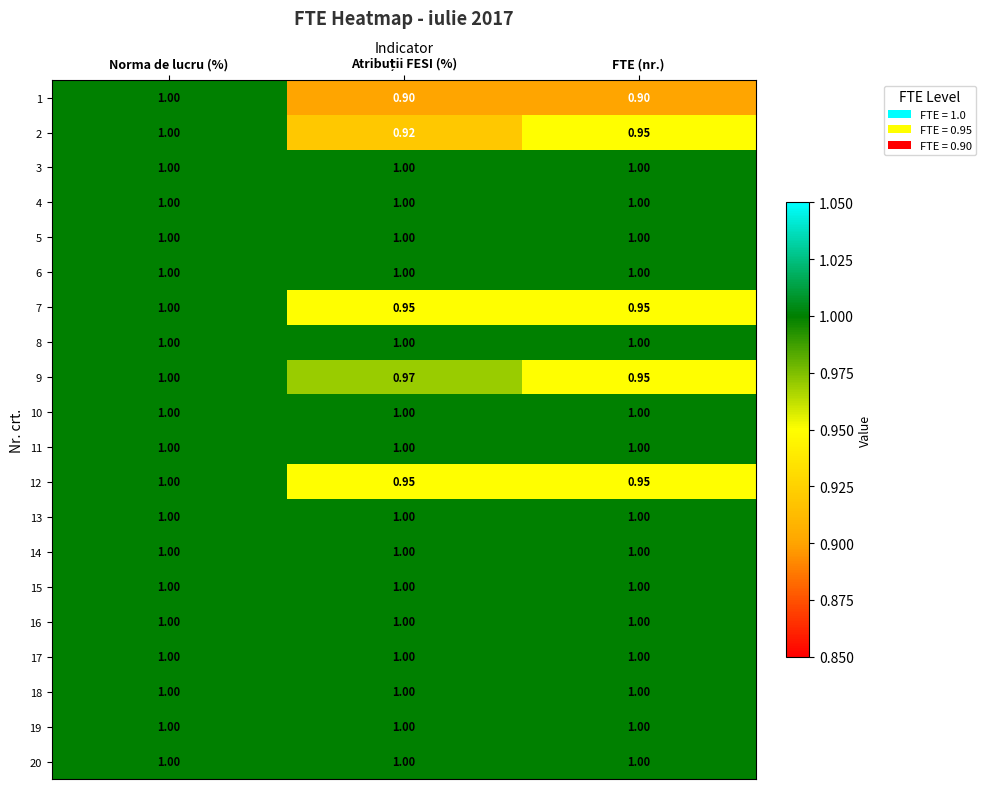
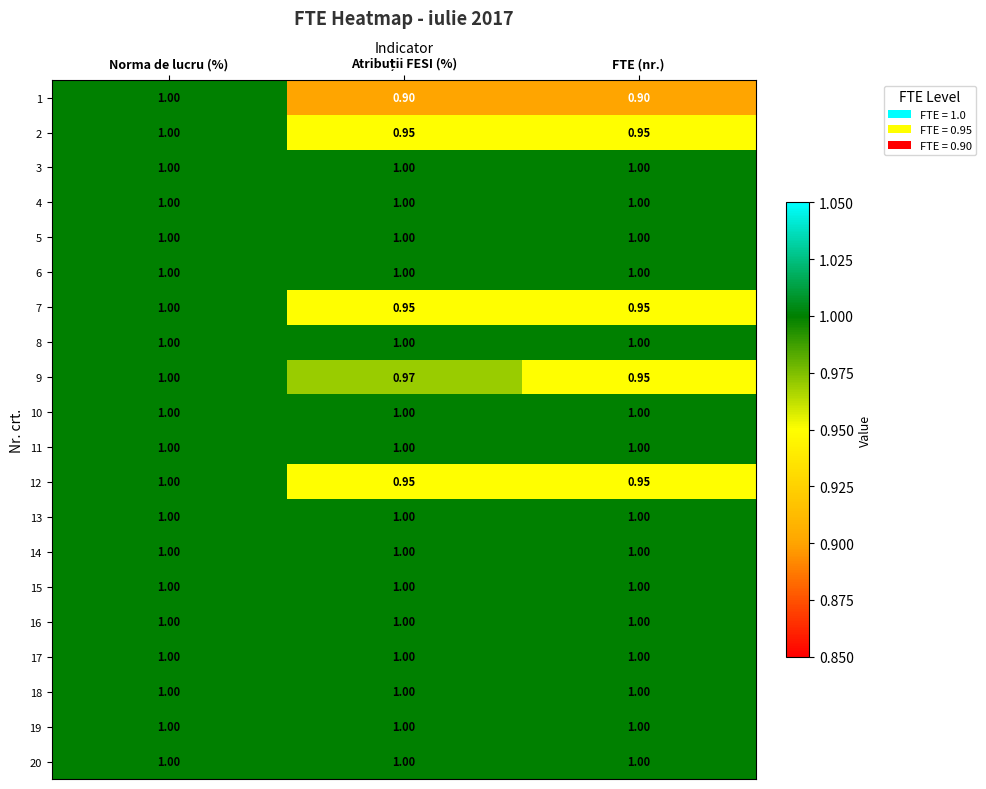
  {
    "1": {
      "Norma de lucru (%)": 1.00,
      "Atribuții FESI (%)": 0.90,
      "FTE (nr.)": 0.90
    },
    "2": {
      "Norma de lucru (%)": 1.00,
-     "Atribuții FESI (%)": 0.92,
+     "Atribuții FESI (%)": 0.95,
      "FTE (nr.)": 0.95
    },
    "3": {
      "Norma de lucru (%)": 1.00,
      "Atribuții FESI (%)": 1.00,
      "FTE (nr.)": 1.00
    },
    "4": {
      "Norma de lucru (%)": 1.00,
      "Atribuții FESI (%)": 1.00,
      "FTE (nr.)": 1.00
    },
    "5": {
      "Norma de lucru (%)": 1.00,
      "Atribuții FESI (%)": 1.00,
      "FTE (nr.)": 1.00
    },
    "6": {
      "Norma de lucru (%)": 1.00,
      "Atribuții FESI (%)": 1.00,
      "FTE (nr.)": 1.00
    },
    "7": {
      "Norma de lucru (%)": 1.00,
      "Atribuții FESI (%)": 0.95,
      "FTE (nr.)": 0.95
    },
    "8": {
      "Norma de lucru (%)": 1.00,
      "Atribuții FESI (%)": 1.00,
      "FTE (nr.)": 1.00
    },
    "9": {
      "Norma de lucru (%)": 1.00,
      "Atribuții FESI (%)": 0.97,
      "FTE (nr.)": 0.95
    },
    "10": {
      "Norma de lucru (%)": 1.00,
      "Atribuții FESI (%)": 1.00,
      "FTE (nr.)": 1.00
    },
    "11": {
      "Norma de lucru (%)": 1.00,
      "Atribuții FESI (%)": 1.00,
      "FTE (nr.)": 1.00
    },
    "12": {
      "Norma de lucru (%)": 1.00,
      "Atribuții FESI (%)": 0.95,
      "FTE (nr.)": 0.95
    },
    "13": {
      "Norma de lucru (%)": 1.00,
      "Atribuții FESI (%)": 1.00,
      "FTE (nr.)": 1.00
    },
    "14": {
      "Norma de lucru (%)": 1.00,
      "Atribuții FESI (%)": 1.00,
      "FTE (nr.)": 1.00
    },
    "15": {
      "Norma de lucru (%)": 1.00,
      "Atribuții FESI (%)": 1.00,
      "FTE (nr.)": 1.00
    },
    "16": {
      "Norma de lucru (%)": 1.00,
      "Atribuții FESI (%)": 1.00,
      "FTE (nr.)": 1.00
    },
    "17": {
      "Norma de lucru (%)": 1.00,
      "Atribuții FESI (%)": 1.00,
      "FTE (nr.)": 1.00
    },
    "18": {
      "Norma de lucru (%)": 1.00,
      "Atribuții FESI (%)": 1.00,
      "FTE (nr.)": 1.00
    },
    "19": {
      "Norma de lucru (%)": 1.00,
      "Atribuții FESI (%)": 1.00,
      "FTE (nr.)": 1.00
    },
    "20": {
      "Norma de lucru (%)": 1.00,
      "Atribuții FESI (%)": 1.00,
      "FTE (nr.)": 1.00
    }
  }
